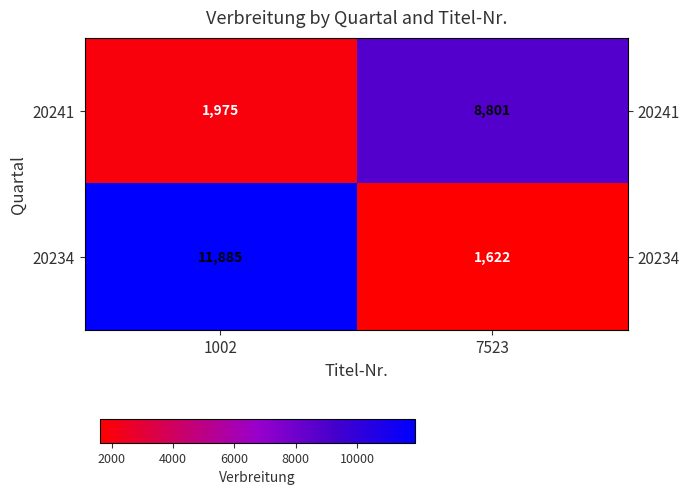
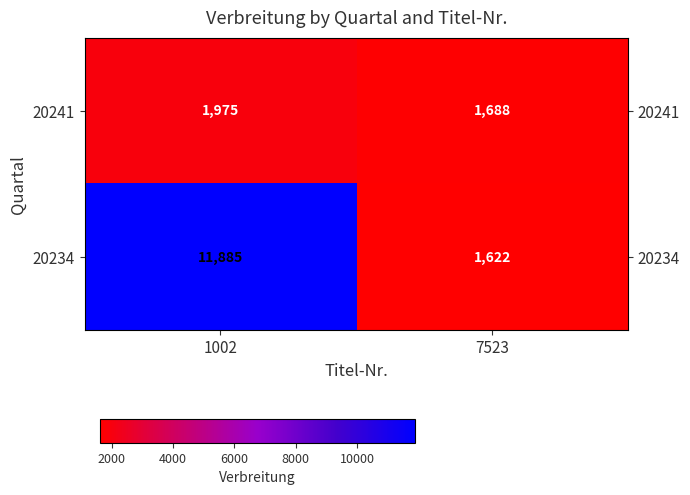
  {
    "20241": {
      "1002": "1,975",
-     "7523": "8,801"
+     "7523": "1,688"
    },
    "20234": {
      "1002": "11,885",
      "7523": "1,622"
    }
  }
